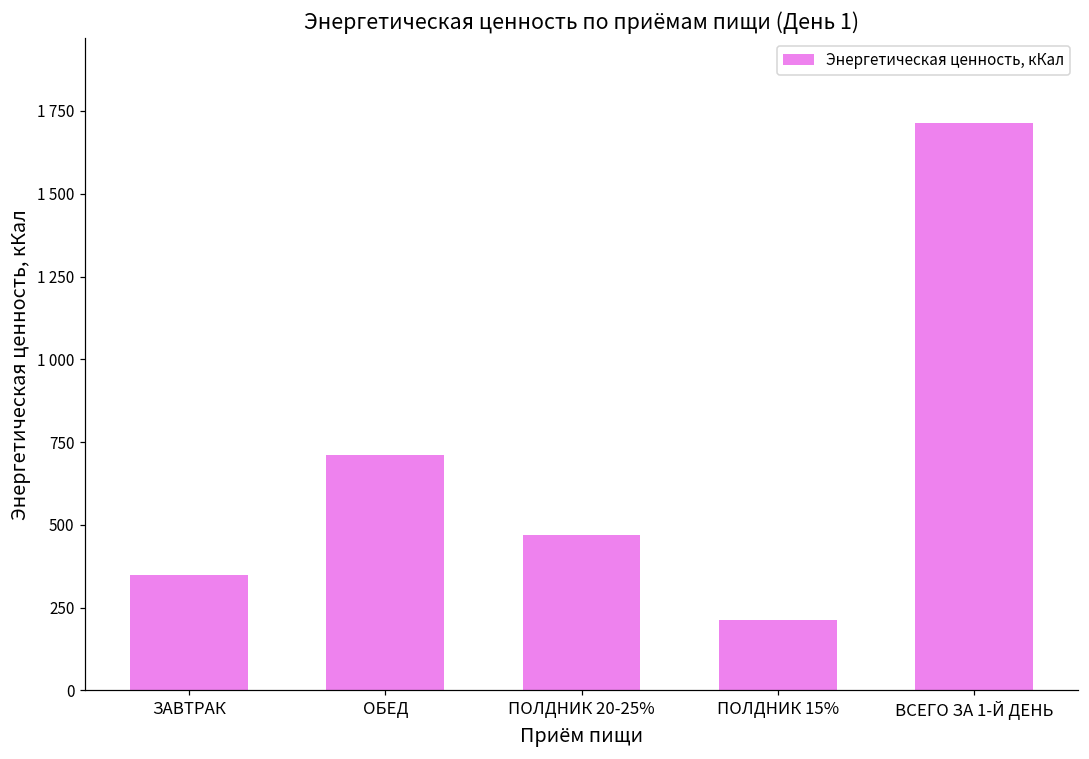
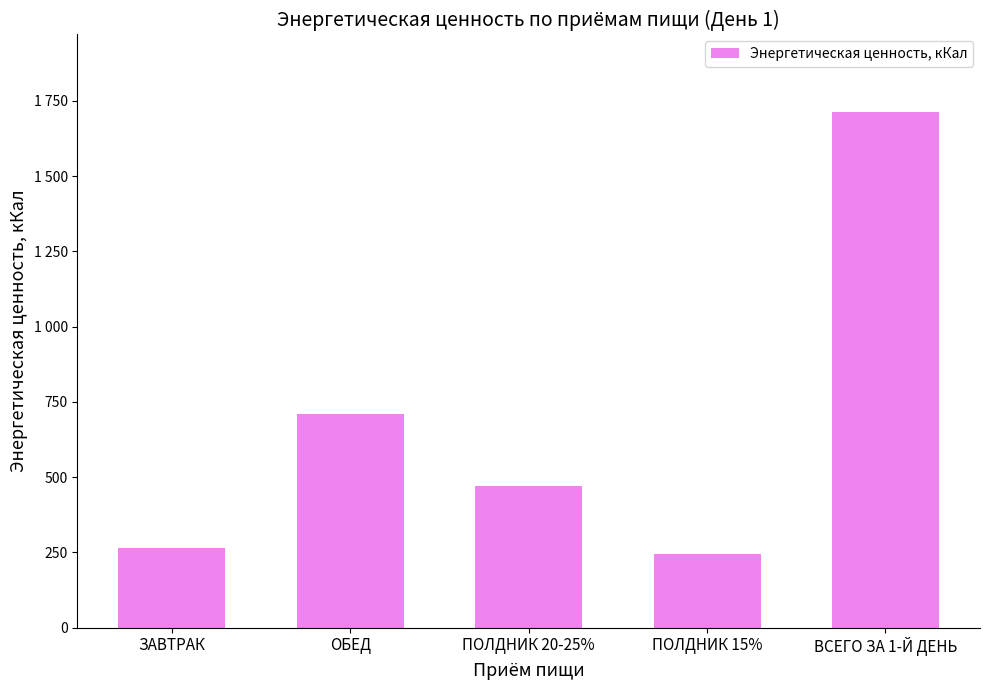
  {
-   "ЗАВТРАК": 350,
+   "ЗАВТРАК": 270,
    "ОБЕД": 710,
    "ПОЛДНИК 20-25%": 470,
-   "ПОЛДНИК 15%": 210,
+   "ПОЛДНИК 15%": 240,
    "ВСЕГО ЗА 1-Й ДЕНЬ": 1710
  }
